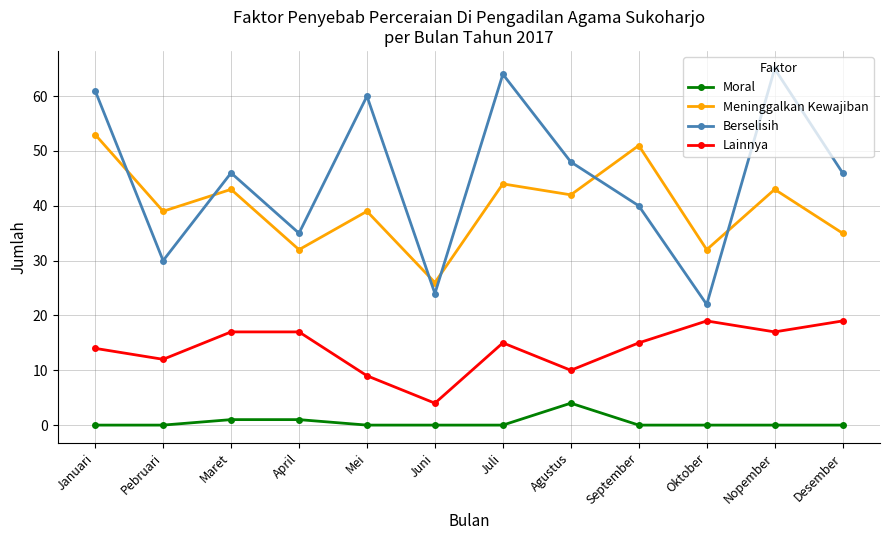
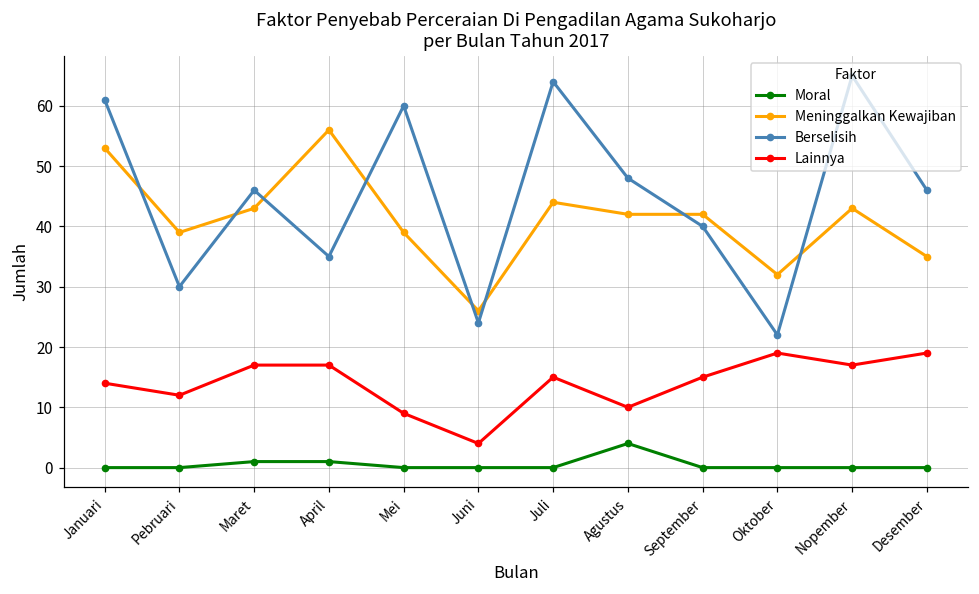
  {
    "Moral": {
      "Januari": 0,
      "Pebruari": 0,
      "Maret": 1,
      "April": 1,
      "Mei": 0,
      "Juni": 0,
      "Juli": 0,
      "Agustus": 4,
      "September": 0,
      "Oktober": 0,
      "Nopember": 0,
      "Desember": 0
    },
    "Meninggalkan Kewajiban": {
      "Januari": 53,
      "Pebruari": 39,
      "Maret": 43,
-     "April": 32,
+     "April": 56,
      "Mei": 39,
      "Juni": 26,
      "Juli": 44,
      "Agustus": 42,
-     "September": 51,
+     "September": 42,
      "Oktober": 32,
      "Nopember": 43,
      "Desember": 35
    },
    "Berselisih": {
      "Januari": 61,
      "Pebruari": 30,
      "Maret": 46,
      "April": 35,
      "Mei": 60,
      "Juni": 24,
      "Juli": 64,
      "Agustus": 48,
      "September": 40,
      "Oktober": 22,
      "Desember": 46
    },
    "Lainnya": {
      "Januari": 14,
      "Pebruari": 12,
      "Maret": 17,
      "April": 17,
      "Mei": 9,
      "Juni": 4,
      "Juli": 15,
      "Agustus": 10,
      "September": 15,
      "Oktober": 19,
      "Nopember": 17,
      "Desember": 19
    }
  }
